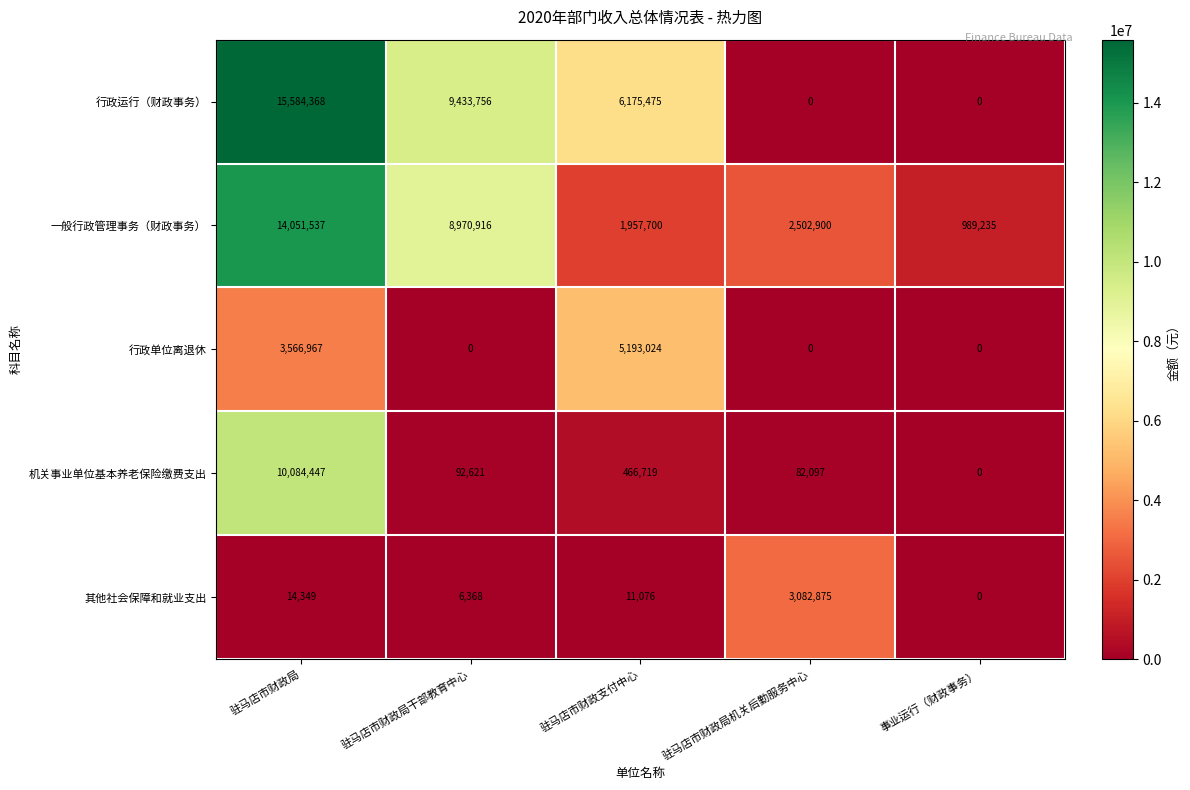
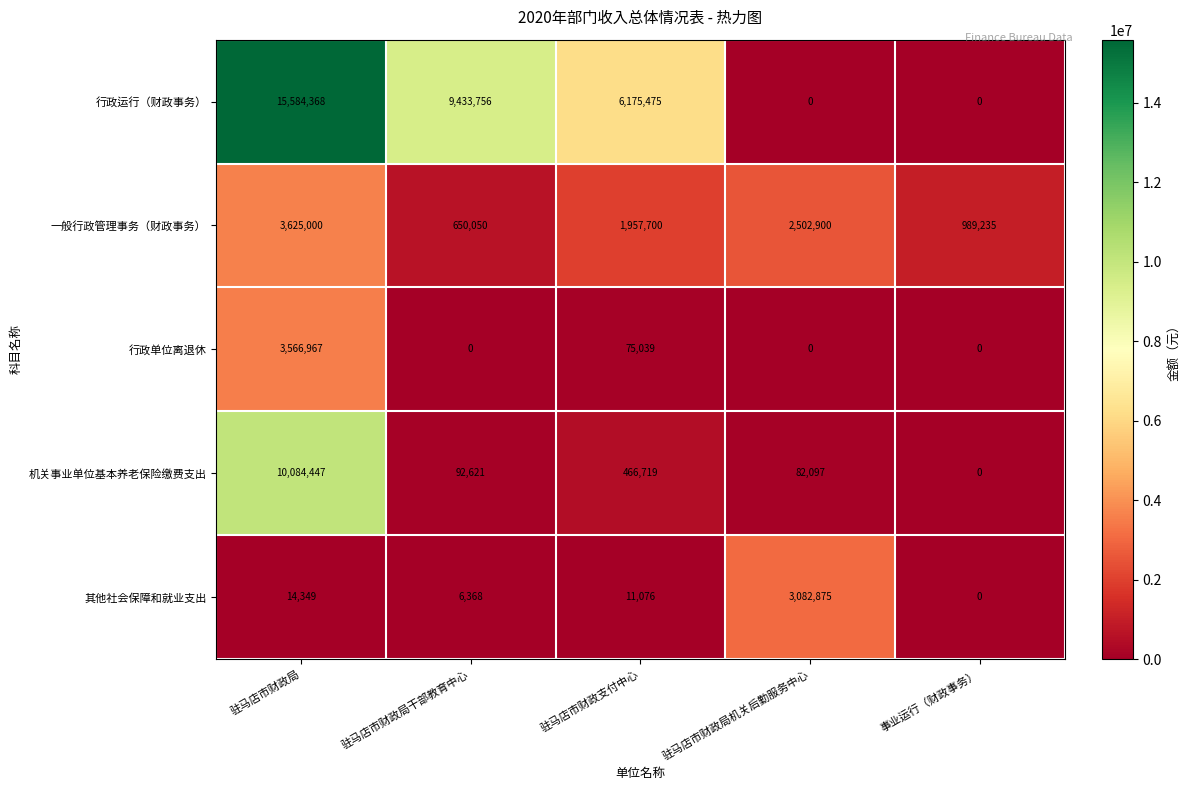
  {
    "行政运行（财政事务）": {
      "驻马店市财政局": "15,584,368",
      "驻马店市财政局干部教育中心": "9,433,756",
      "驻马店市财政支付中心": "6,175,475",
      "驻马店市财政局机关后勤服务中心": "0",
      "事业运行（财政事务）": "0"
    },
    "一般行政管理事务（财政事务）": {
-     "驻马店市财政局": "14,051,537",
-     "驻马店市财政局干部教育中心": "8,970,916",
+     "驻马店市财政局": "3,625,000",
+     "驻马店市财政局干部教育中心": "650,050",
      "驻马店市财政支付中心": "1,957,700",
      "驻马店市财政局机关后勤服务中心": "2,502,900",
      "事业运行（财政事务）": "989,235"
    },
    "行政单位离退休": {
      "驻马店市财政局": "3,566,967",
      "驻马店市财政局干部教育中心": "0",
-     "驻马店市财政支付中心": "5,193,024",
+     "驻马店市财政支付中心": "75,039",
      "驻马店市财政局机关后勤服务中心": "0",
      "事业运行（财政事务）": "0"
    },
    "机关事业单位基本养老保险缴费支出": {
      "驻马店市财政局": "10,084,447",
      "驻马店市财政局干部教育中心": "92,621",
      "驻马店市财政支付中心": "466,719",
      "驻马店市财政局机关后勤服务中心": "82,097",
      "事业运行（财政事务）": "0"
    },
    "其他社会保障和就业支出": {
      "驻马店市财政局": "14,349",
      "驻马店市财政局干部教育中心": "6,368",
      "驻马店市财政支付中心": "11,076",
      "驻马店市财政局机关后勤服务中心": "3,082,875",
      "事业运行（财政事务）": "0"
    }
  }
